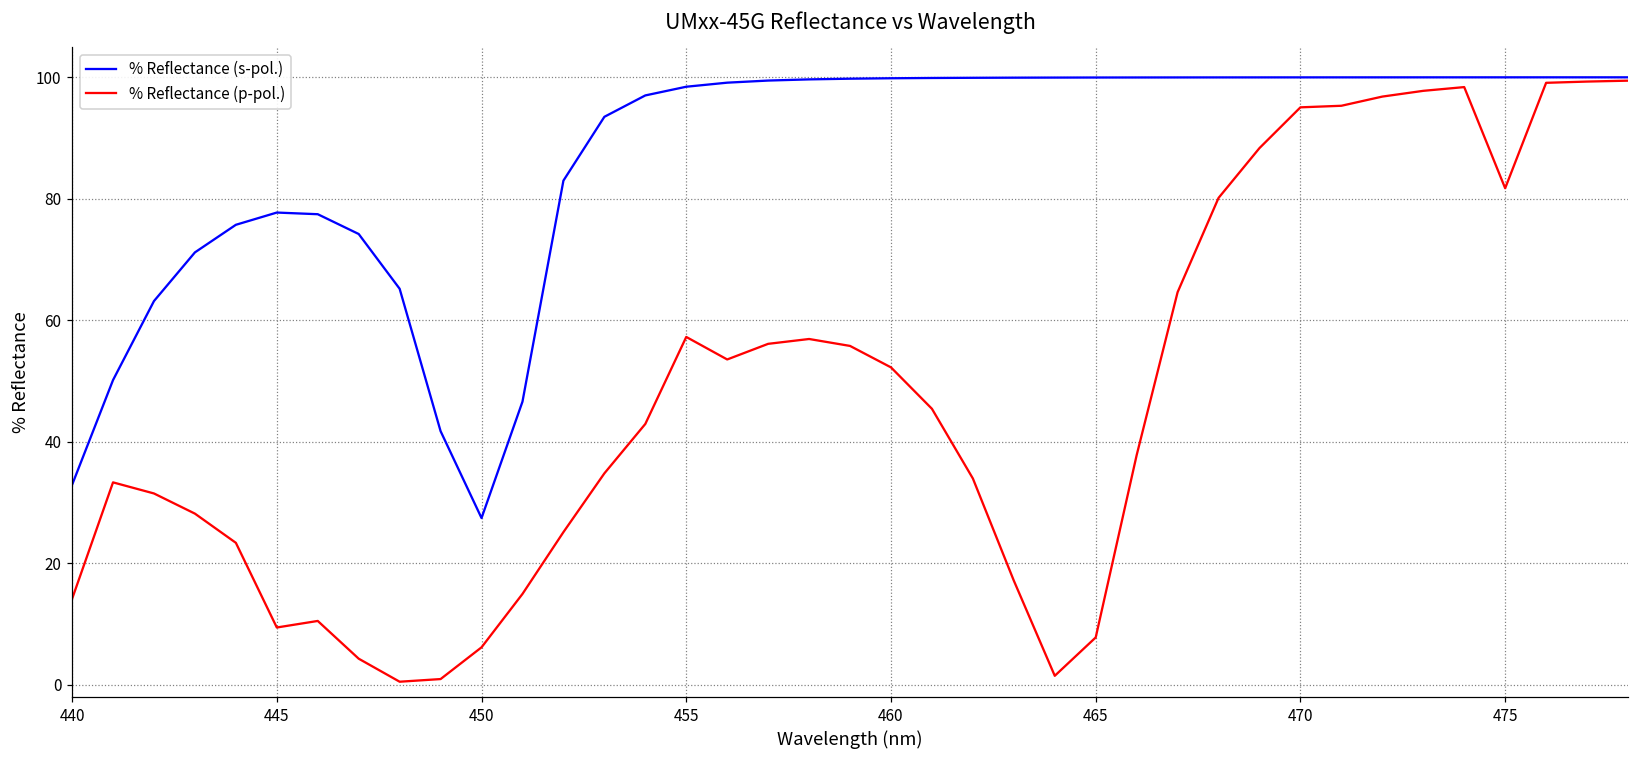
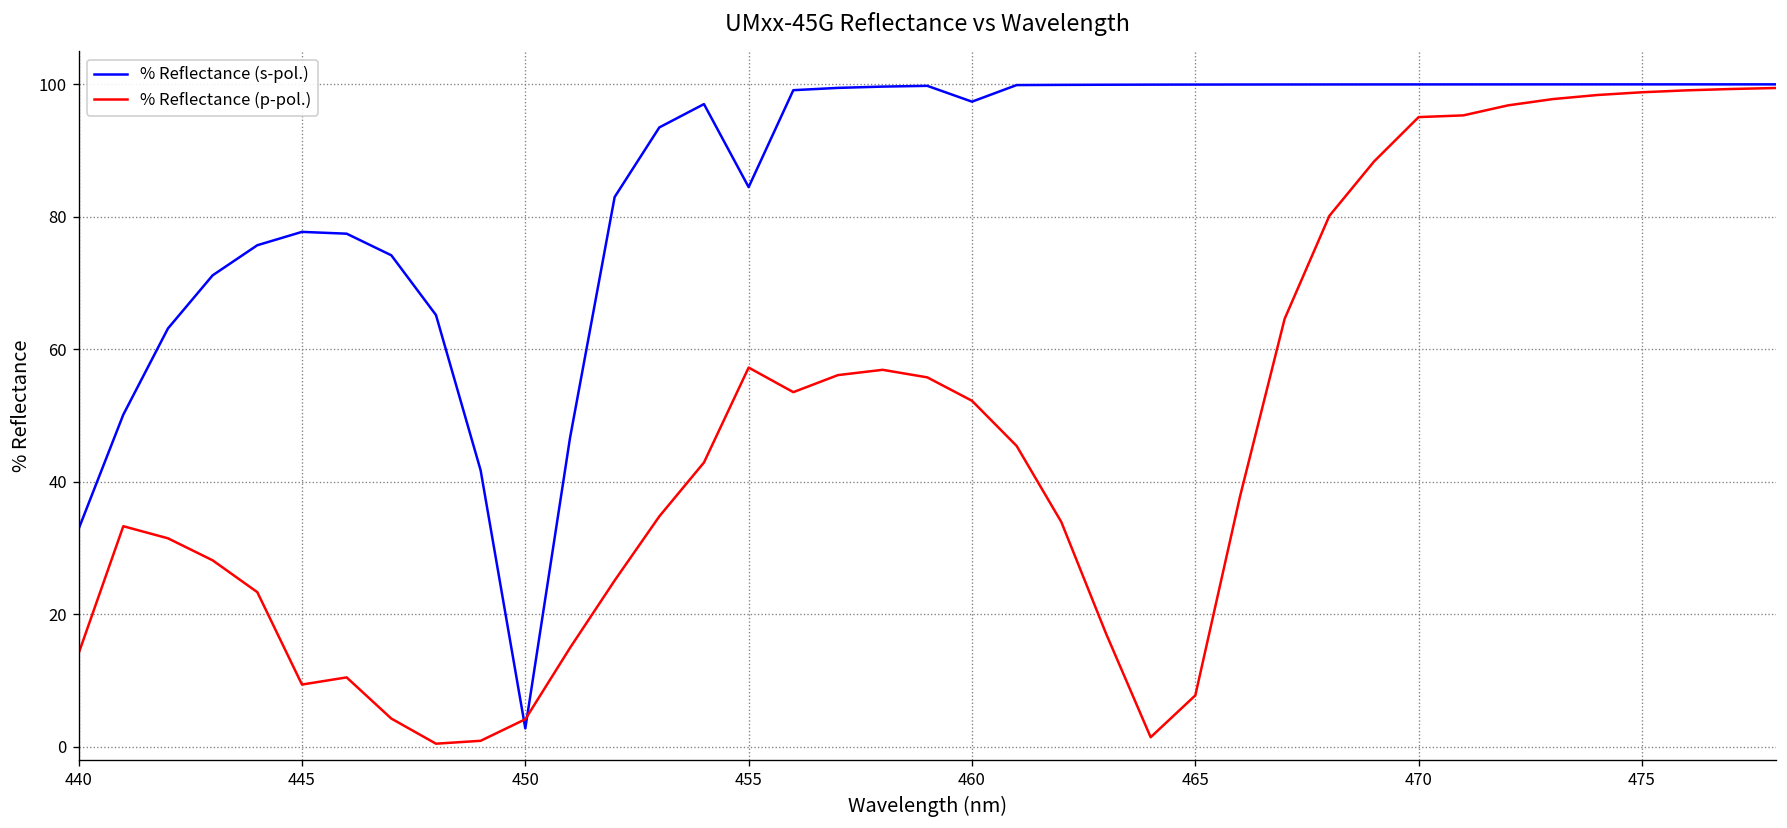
  {
    "% Reflectance (s-pol.)": {
      "440": 33,
      "445": 78,
-     "450": 27,
-     "455": 98,
-     "460": 100,
+     "450": 3,
+     "455": 84,
+     "460": 97,
      "465": 100,
      "470": 100,
      "475": 100
    },
    "% Reflectance (p-pol.)": {
      "440": 14,
      "445": 9,
-     "450": 6,
+     "450": 4,
      "455": 57,
      "460": 52,
      "465": 8,
      "470": 95,
-     "475": 82
+     "475": 99
    }
  }
